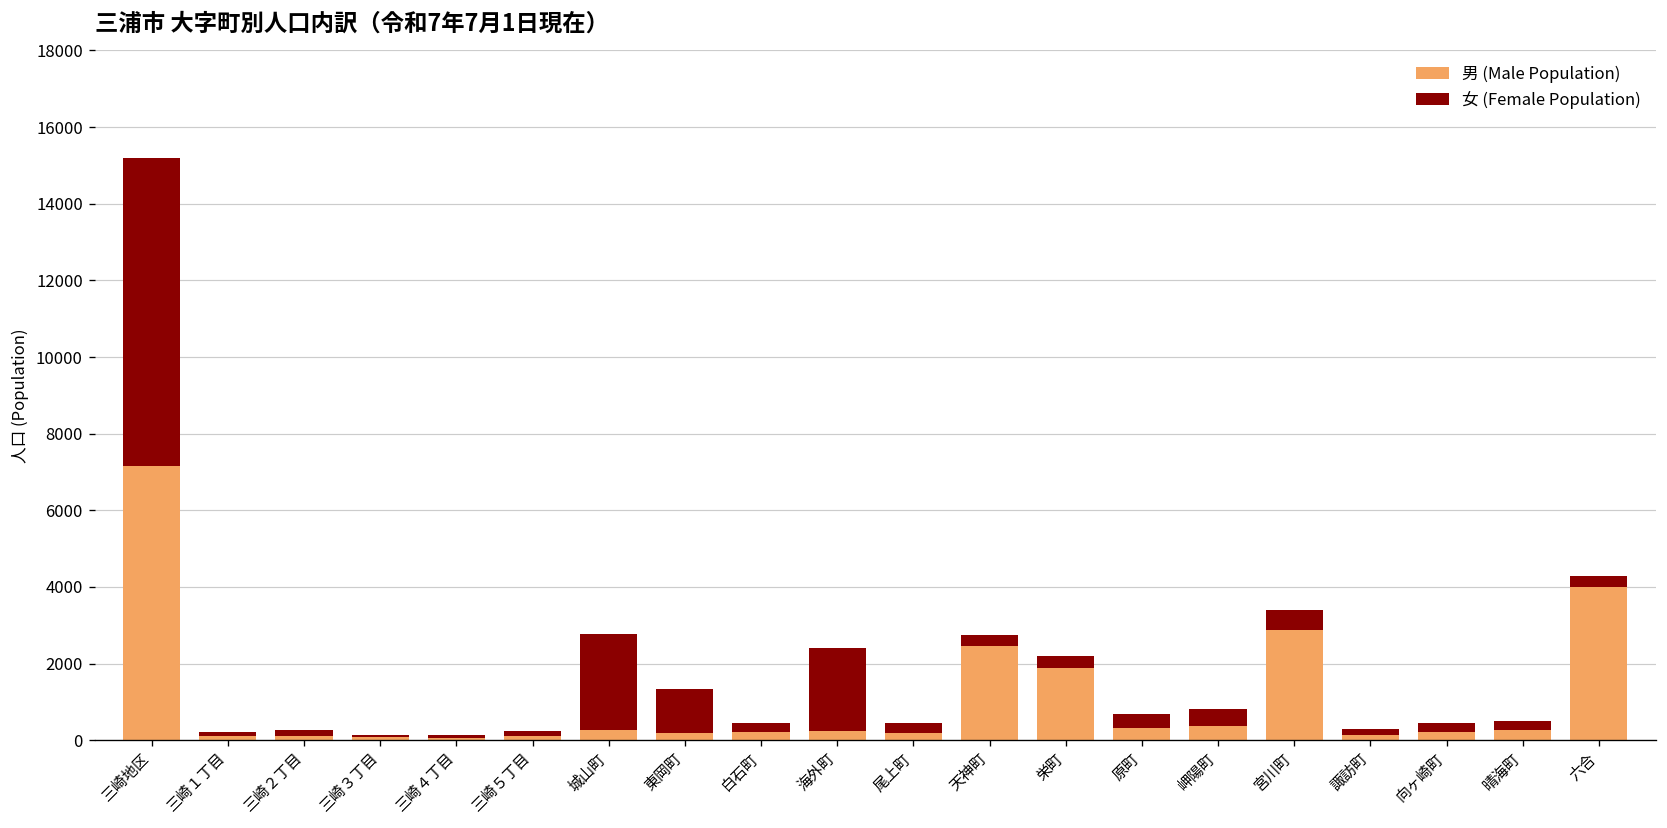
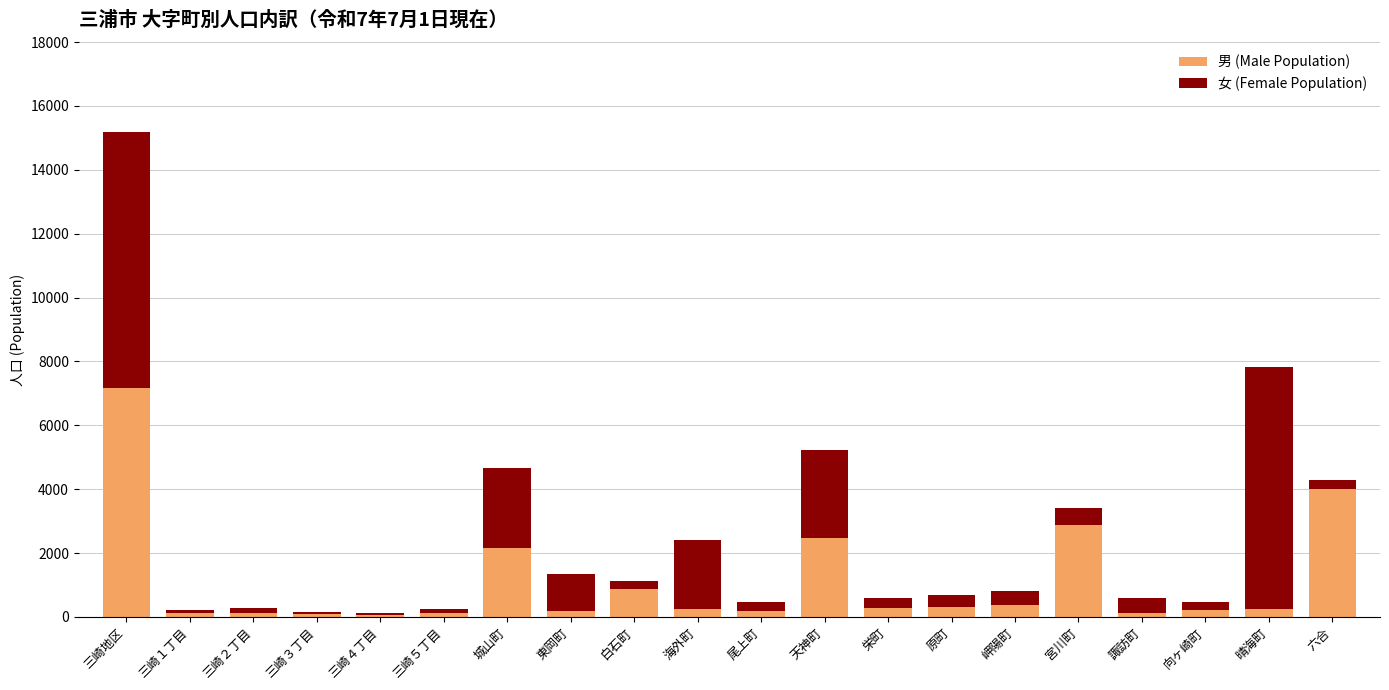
  {
    "男 (Male Population)": {
      "三崎地区": 7200,
      "三崎１丁目": 100,
      "三崎２丁目": 100,
      "三崎５丁目": 100,
-     "城山町": 300,
+     "城山町": 2200,
      "東岡町": 200,
-     "白石町": 200,
+     "白石町": 900,
      "海外町": 300,
      "尾上町": 200,
      "天神町": 2500,
-     "栄町": 1900,
+     "栄町": 300,
      "原町": 300,
      "岬陽町": 400,
      "宮川町": 2900,
      "諏訪町": 100,
      "向ヶ崎町": 200,
      "晴海町": 300,
      "六合": 4000
    },
    "女 (Female Population)": {
      "三崎地区": 8000,
      "三崎１丁目": 100,
      "三崎２丁目": 200,
      "三崎５丁目": 100,
      "城山町": 2500,
      "東岡町": 1200,
      "白石町": 200,
      "海外町": 2200,
      "尾上町": 300,
-     "天神町": 300,
+     "天神町": 2800,
      "栄町": 300,
      "原町": 400,
      "岬陽町": 400,
      "宮川町": 500,
-     "諏訪町": 200,
+     "諏訪町": 500,
      "向ヶ崎町": 200,
-     "晴海町": 200,
+     "晴海町": 7600,
      "六合": 300
    }
  }
